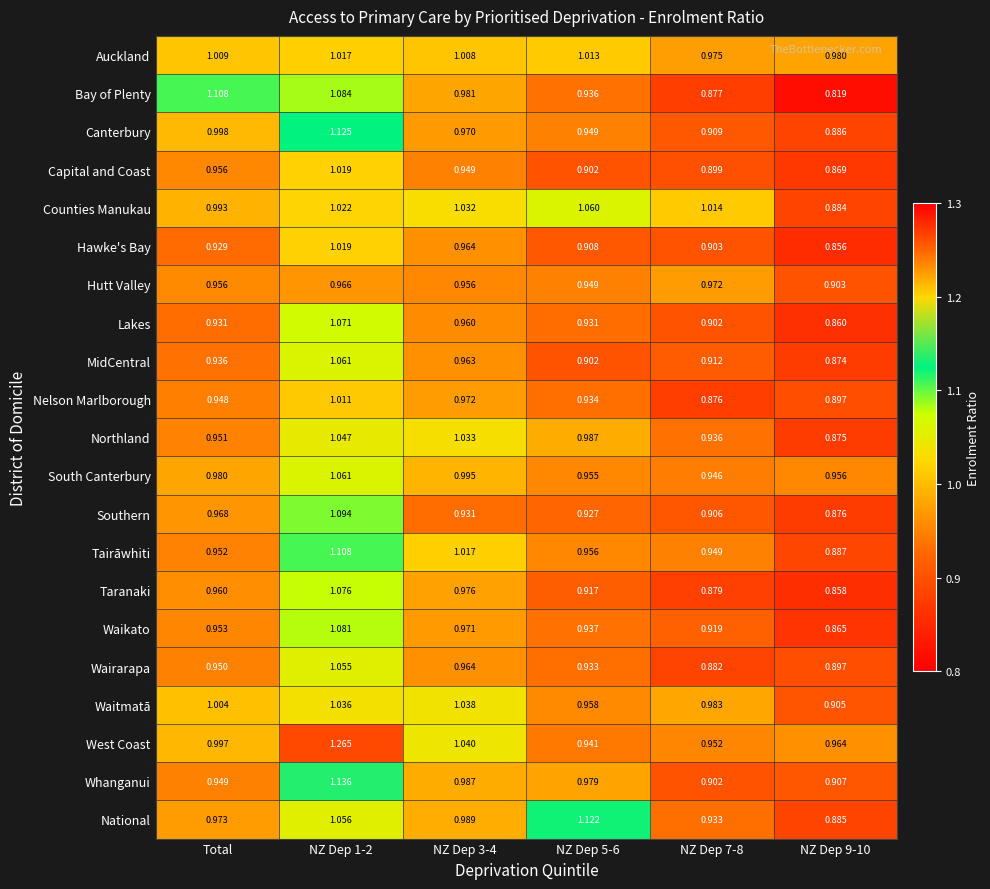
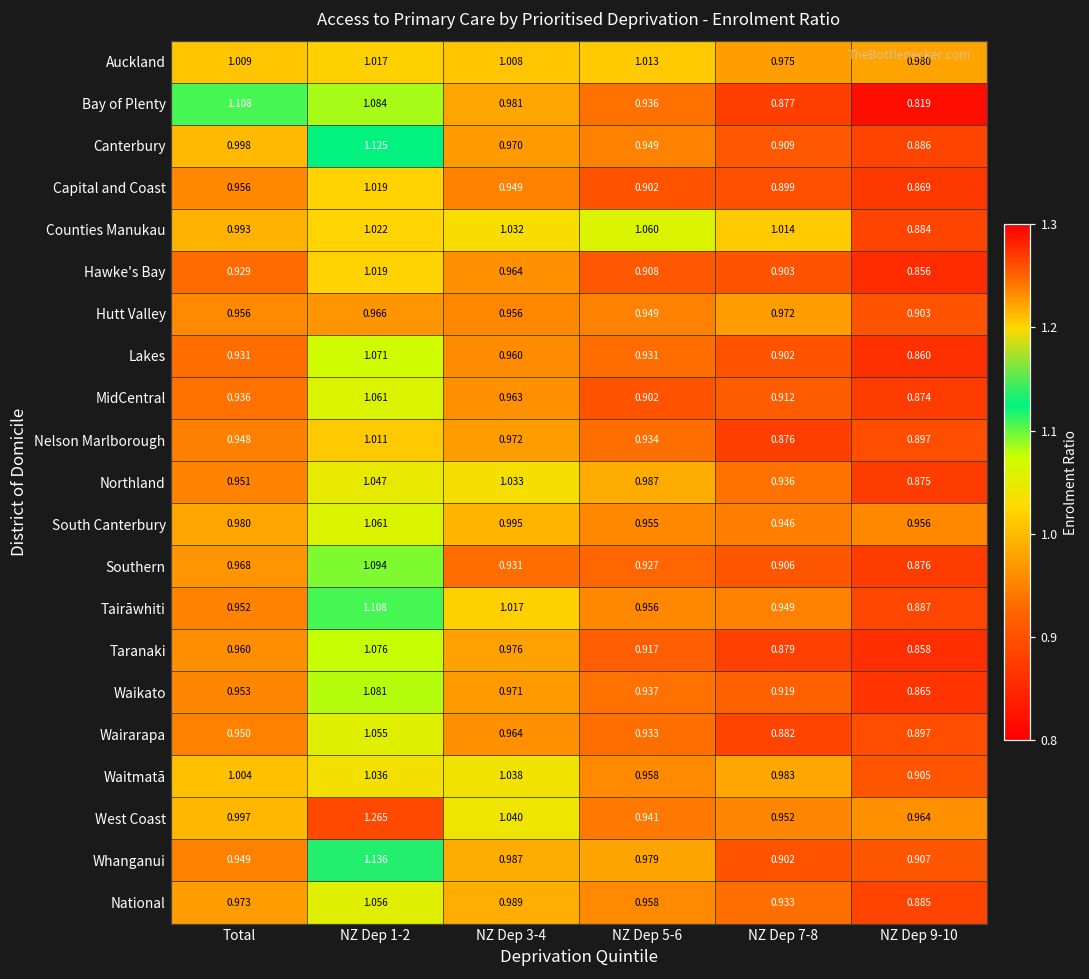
  {
    "Auckland": {
      "Total": 1.009,
      "NZ Dep 1-2": 1.017,
      "NZ Dep 3-4": 1.008,
      "NZ Dep 5-6": 1.013,
      "NZ Dep 7-8": 0.975
    },
    "Bay of Plenty": {
      "Total": 1.108,
      "NZ Dep 1-2": 1.084,
      "NZ Dep 3-4": 0.981,
      "NZ Dep 5-6": 0.936,
      "NZ Dep 7-8": 0.877,
      "NZ Dep 9-10": 0.819
    },
    "Canterbury": {
      "Total": 0.998,
      "NZ Dep 1-2": 1.125,
      "NZ Dep 3-4": 0.970,
      "NZ Dep 5-6": 0.949,
      "NZ Dep 7-8": 0.909,
      "NZ Dep 9-10": 0.886
    },
    "Capital and Coast": {
      "Total": 0.956,
      "NZ Dep 1-2": 1.019,
      "NZ Dep 3-4": 0.949,
      "NZ Dep 5-6": 0.902,
      "NZ Dep 7-8": 0.899,
      "NZ Dep 9-10": 0.869
    },
    "Counties Manukau": {
      "Total": 0.993,
      "NZ Dep 1-2": 1.022,
      "NZ Dep 3-4": 1.032,
      "NZ Dep 5-6": 1.060,
      "NZ Dep 7-8": 1.014,
      "NZ Dep 9-10": 0.884
    },
    "Hawke's Bay": {
      "Total": 0.929,
      "NZ Dep 1-2": 1.019,
      "NZ Dep 3-4": 0.964,
      "NZ Dep 5-6": 0.908,
      "NZ Dep 7-8": 0.903,
      "NZ Dep 9-10": 0.856
    },
    "Hutt Valley": {
      "Total": 0.956,
      "NZ Dep 1-2": 0.966,
      "NZ Dep 3-4": 0.956,
      "NZ Dep 5-6": 0.949,
      "NZ Dep 7-8": 0.972,
      "NZ Dep 9-10": 0.903
    },
    "Lakes": {
      "Total": 0.931,
      "NZ Dep 1-2": 1.071,
      "NZ Dep 3-4": 0.960,
      "NZ Dep 5-6": 0.931,
      "NZ Dep 7-8": 0.902,
      "NZ Dep 9-10": 0.860
    },
    "MidCentral": {
      "Total": 0.936,
      "NZ Dep 1-2": 1.061,
      "NZ Dep 3-4": 0.963,
      "NZ Dep 5-6": 0.902,
      "NZ Dep 7-8": 0.912,
      "NZ Dep 9-10": 0.874
    },
    "Nelson Marlborough": {
      "Total": 0.948,
      "NZ Dep 1-2": 1.011,
      "NZ Dep 3-4": 0.972,
      "NZ Dep 5-6": 0.934,
      "NZ Dep 7-8": 0.876,
      "NZ Dep 9-10": 0.897
    },
    "Northland": {
      "Total": 0.951,
      "NZ Dep 1-2": 1.047,
      "NZ Dep 3-4": 1.033,
      "NZ Dep 5-6": 0.987,
      "NZ Dep 7-8": 0.936,
      "NZ Dep 9-10": 0.875
    },
    "South Canterbury": {
      "Total": 0.980,
      "NZ Dep 1-2": 1.061,
      "NZ Dep 3-4": 0.995,
      "NZ Dep 5-6": 0.955,
      "NZ Dep 7-8": 0.946,
      "NZ Dep 9-10": 0.956
    },
    "Southern": {
      "Total": 0.968,
      "NZ Dep 1-2": 1.094,
      "NZ Dep 3-4": 0.931,
      "NZ Dep 5-6": 0.927,
      "NZ Dep 7-8": 0.906,
      "NZ Dep 9-10": 0.876
    },
    "Tairāwhiti": {
      "Total": 0.952,
      "NZ Dep 1-2": 1.108,
      "NZ Dep 3-4": 1.017,
      "NZ Dep 5-6": 0.956,
      "NZ Dep 7-8": 0.949,
      "NZ Dep 9-10": 0.887
    },
    "Taranaki": {
      "Total": 0.960,
      "NZ Dep 1-2": 1.076,
      "NZ Dep 3-4": 0.976,
      "NZ Dep 5-6": 0.917,
      "NZ Dep 7-8": 0.879,
      "NZ Dep 9-10": 0.858
    },
    "Waikato": {
      "Total": 0.953,
      "NZ Dep 1-2": 1.081,
      "NZ Dep 3-4": 0.971,
      "NZ Dep 5-6": 0.937,
      "NZ Dep 7-8": 0.919,
      "NZ Dep 9-10": 0.865
    },
    "Wairarapa": {
      "Total": 0.950,
      "NZ Dep 1-2": 1.055,
      "NZ Dep 3-4": 0.964,
      "NZ Dep 5-6": 0.933,
      "NZ Dep 7-8": 0.882,
      "NZ Dep 9-10": 0.897
    },
    "Waitmatā": {
      "Total": 1.004,
      "NZ Dep 1-2": 1.036,
      "NZ Dep 3-4": 1.038,
      "NZ Dep 5-6": 0.958,
      "NZ Dep 7-8": 0.983,
      "NZ Dep 9-10": 0.905
    },
    "West Coast": {
      "Total": 0.997,
      "NZ Dep 1-2": 1.265,
      "NZ Dep 3-4": 1.040,
      "NZ Dep 5-6": 0.941,
      "NZ Dep 7-8": 0.952,
      "NZ Dep 9-10": 0.964
    },
    "Whanganui": {
      "Total": 0.949,
      "NZ Dep 1-2": 1.136,
      "NZ Dep 3-4": 0.987,
      "NZ Dep 5-6": 0.979,
      "NZ Dep 7-8": 0.902,
      "NZ Dep 9-10": 0.907
    },
    "National": {
      "Total": 0.973,
      "NZ Dep 1-2": 1.056,
      "NZ Dep 3-4": 0.989,
-     "NZ Dep 5-6": 1.122,
+     "NZ Dep 5-6": 0.958,
      "NZ Dep 7-8": 0.933,
      "NZ Dep 9-10": 0.885
    }
  }
